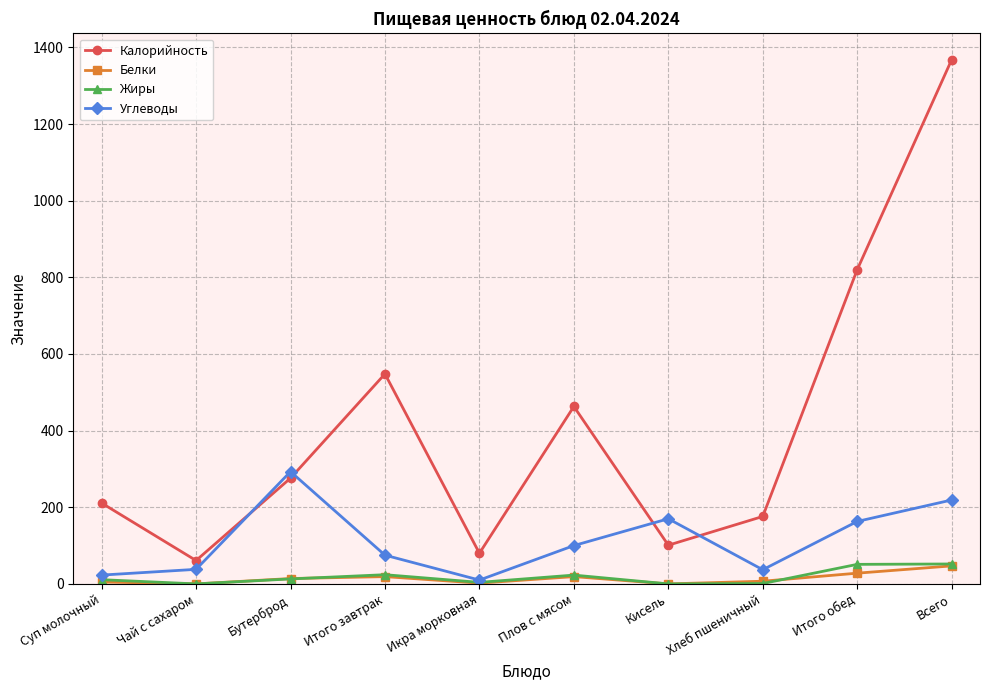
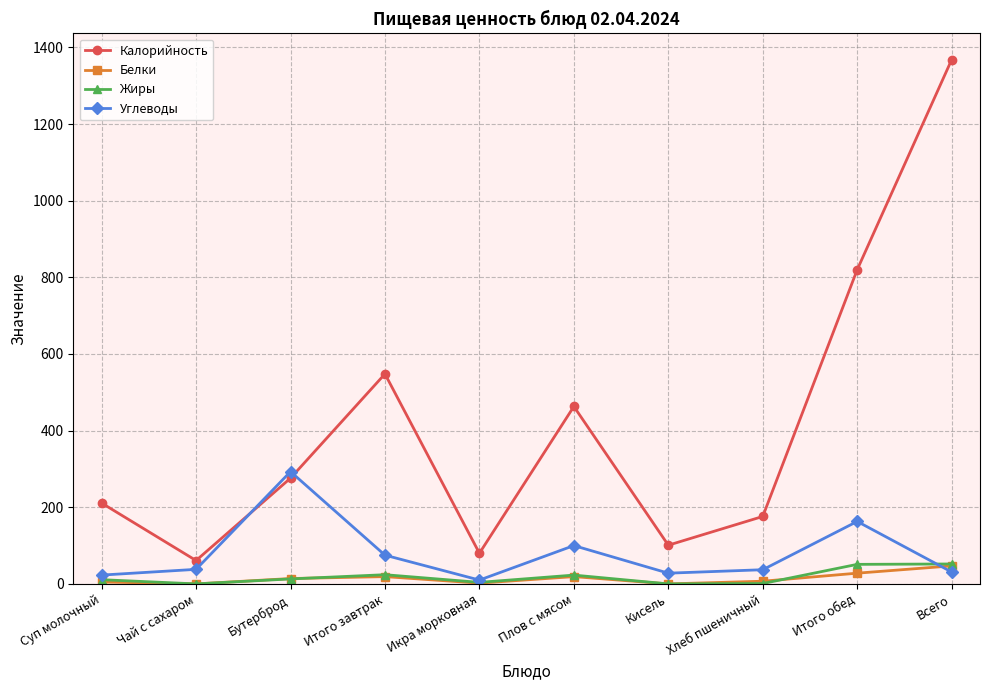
  {
    "Жиры": {
      "Итого обед": 50
    },
    "Углеводы": {
      "Суп молочный": 20,
      "Чай с сахаром": 40,
      "Бутерброд": 290,
      "Итого завтрак": 80,
      "Плов с мясом": 100,
-     "Кисель": 170,
+     "Кисель": 30,
      "Хлеб пшеничный": 40,
      "Итого обед": 160,
-     "Всего": 220
+     "Всего": 30
    }
  }
